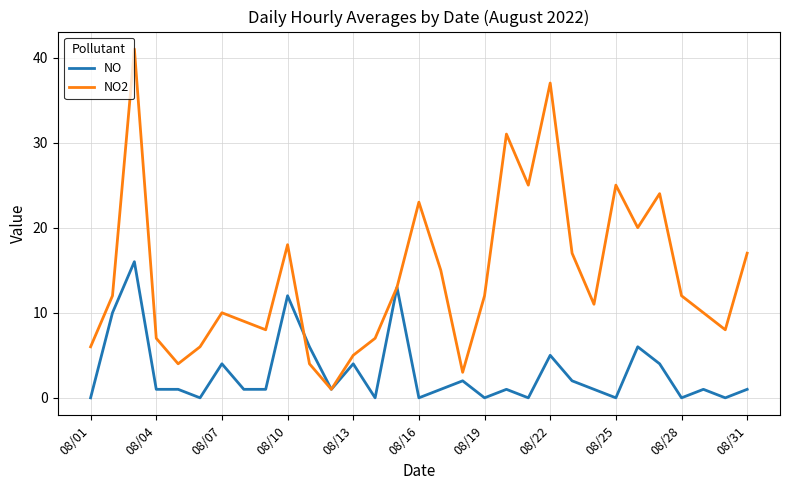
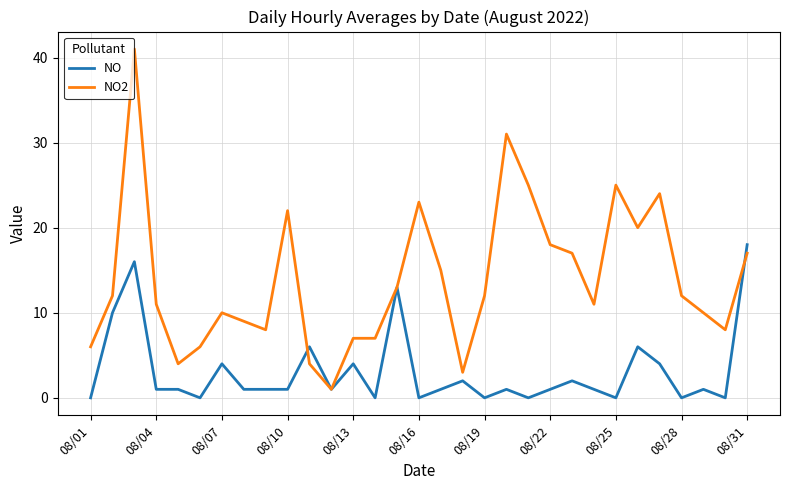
  {
    "NO": {
      "08/01": 0,
      "08/04": 1,
      "08/07": 4,
-     "08/10": 12,
+     "08/10": 1,
      "08/13": 4,
      "08/16": 0,
      "08/19": 0,
-     "08/22": 5,
+     "08/22": 1,
      "08/25": 0,
      "08/28": 0,
-     "08/31": 1
+     "08/31": 18
    },
    "NO2": {
      "08/01": 6,
-     "08/04": 7,
+     "08/04": 11,
      "08/07": 10,
-     "08/10": 18,
-     "08/13": 5,
+     "08/10": 22,
+     "08/13": 7,
      "08/16": 23,
      "08/19": 12,
-     "08/22": 37,
+     "08/22": 18,
      "08/25": 25,
      "08/28": 12,
      "08/31": 17
    }
  }
